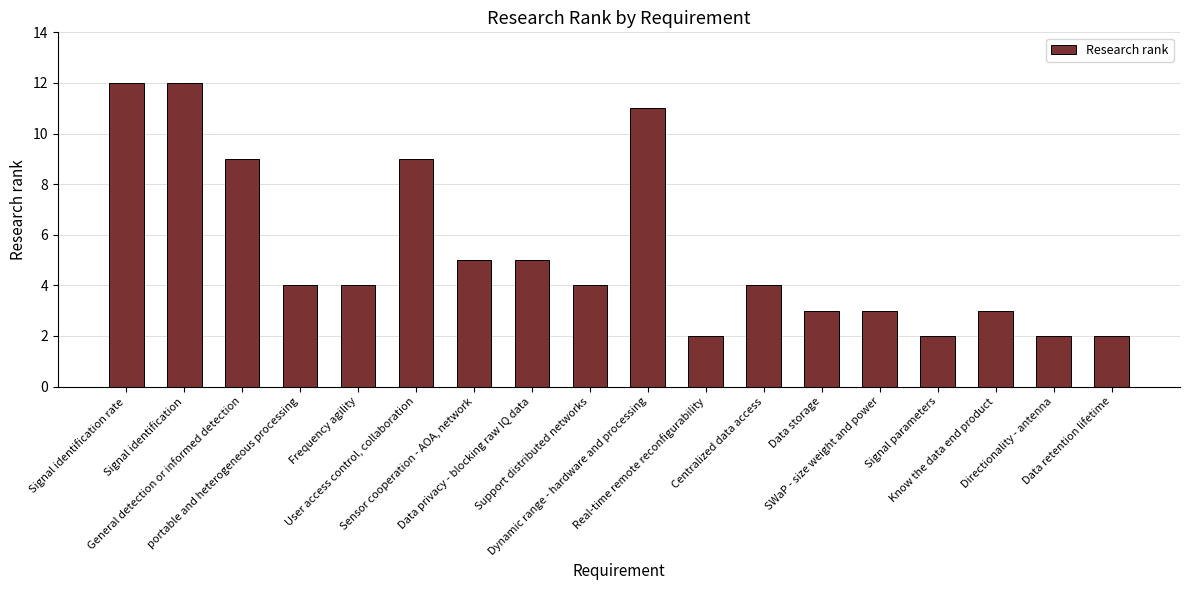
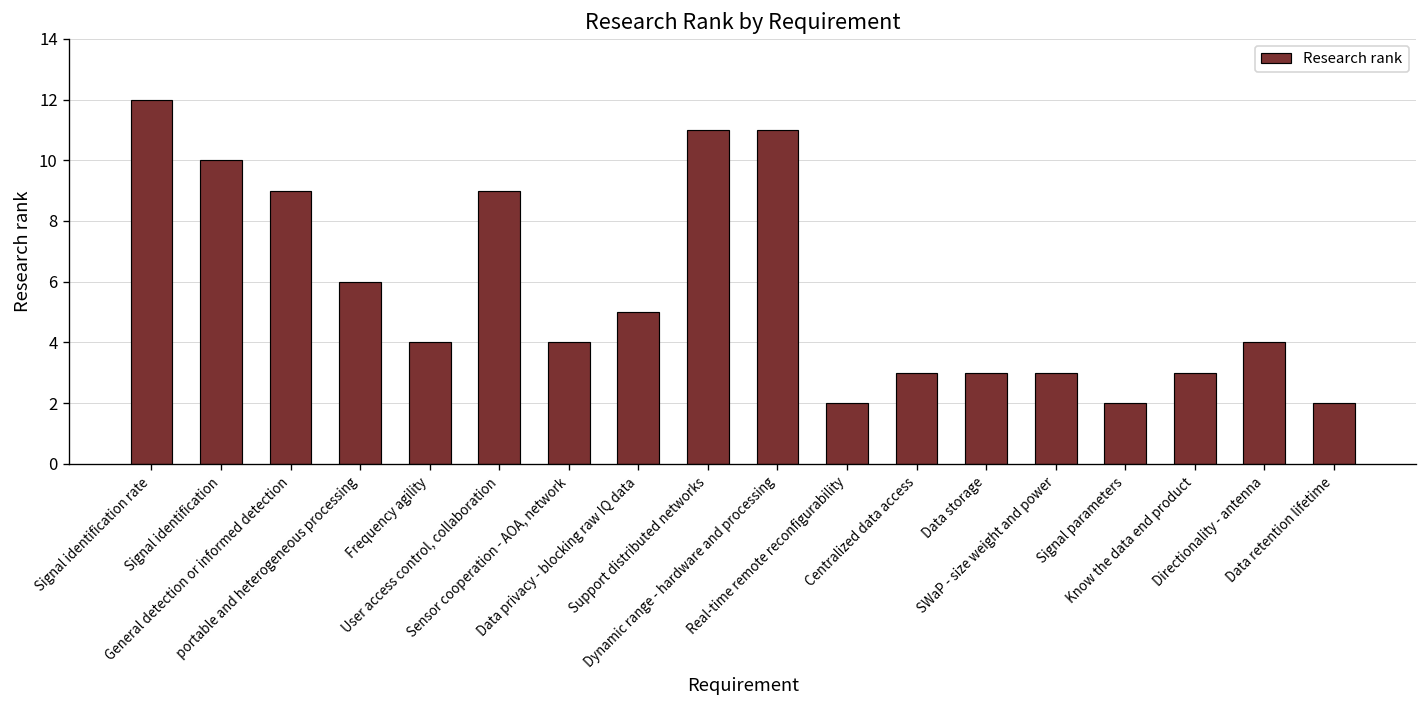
  {
    "Signal identification rate": 12,
-   "Signal identification": 12,
+   "Signal identification": 10,
    "General detection or informed detection": 9,
-   "portable and heterogeneous processing": 4,
+   "portable and heterogeneous processing": 6,
    "Frequency agility": 4,
    "User access control, collaboration": 9,
-   "Sensor cooperation - AOA, network": 5,
+   "Sensor cooperation - AOA, network": 4,
    "Data privacy - blocking raw IQ data": 5,
-   "Support distributed networks": 4,
+   "Support distributed networks": 11,
    "Dynamic range - hardware and processing": 11,
    "Real-time remote reconfigurability": 2,
-   "Centralized data access": 4,
+   "Centralized data access": 3,
    "Data storage": 3,
    "SWaP - size weight and power": 3,
    "Signal parameters": 2,
    "Know the data end product": 3,
-   "Directionality - antenna": 2,
+   "Directionality - antenna": 4,
    "Data retention lifetime": 2
  }
